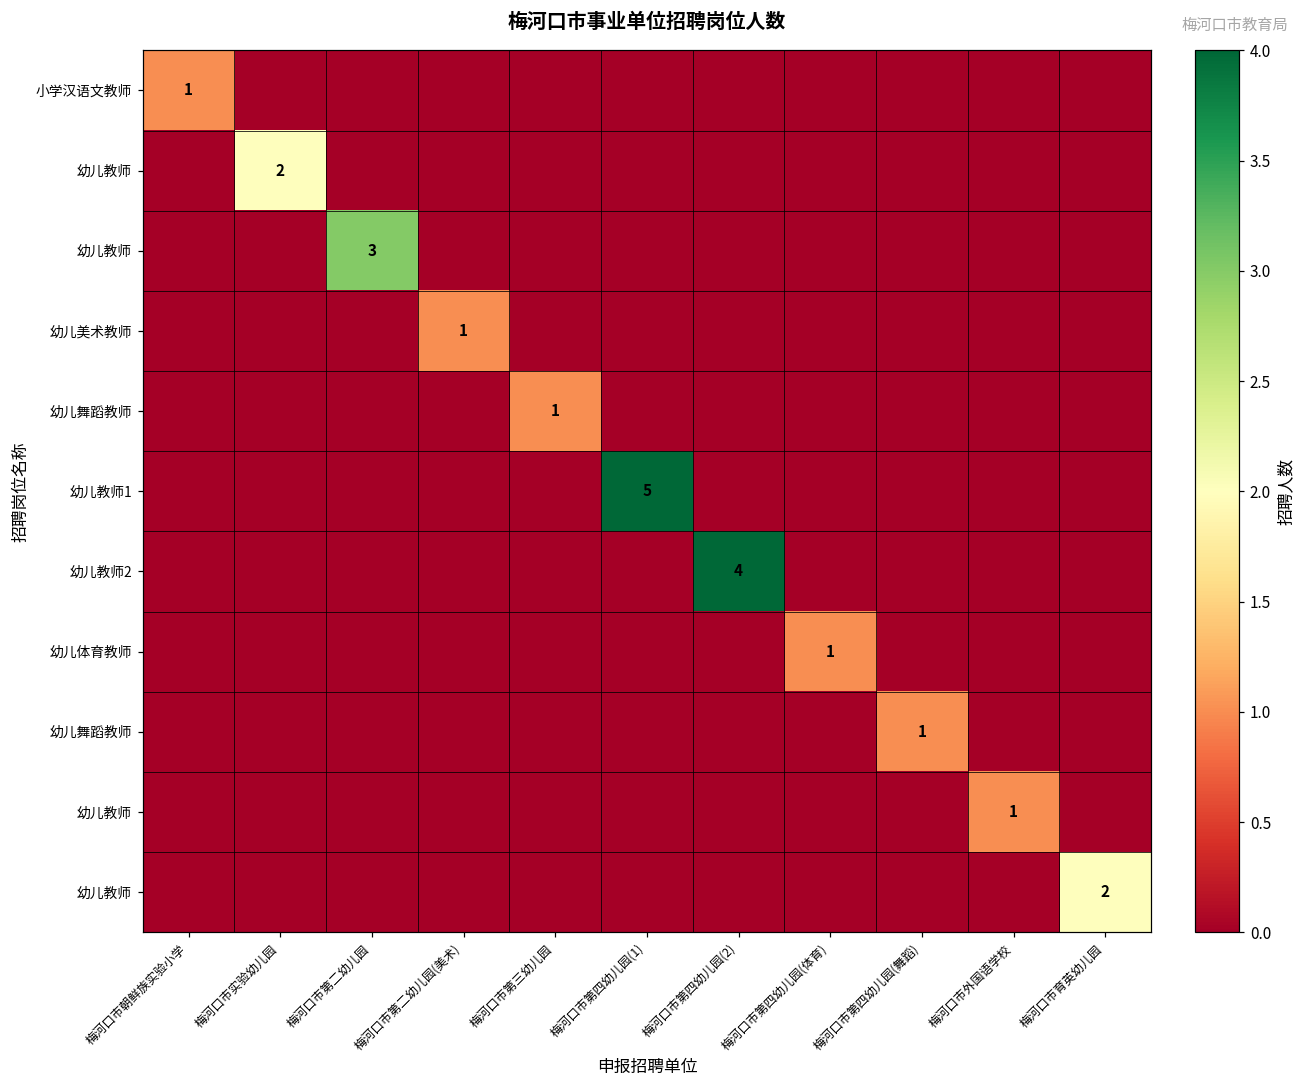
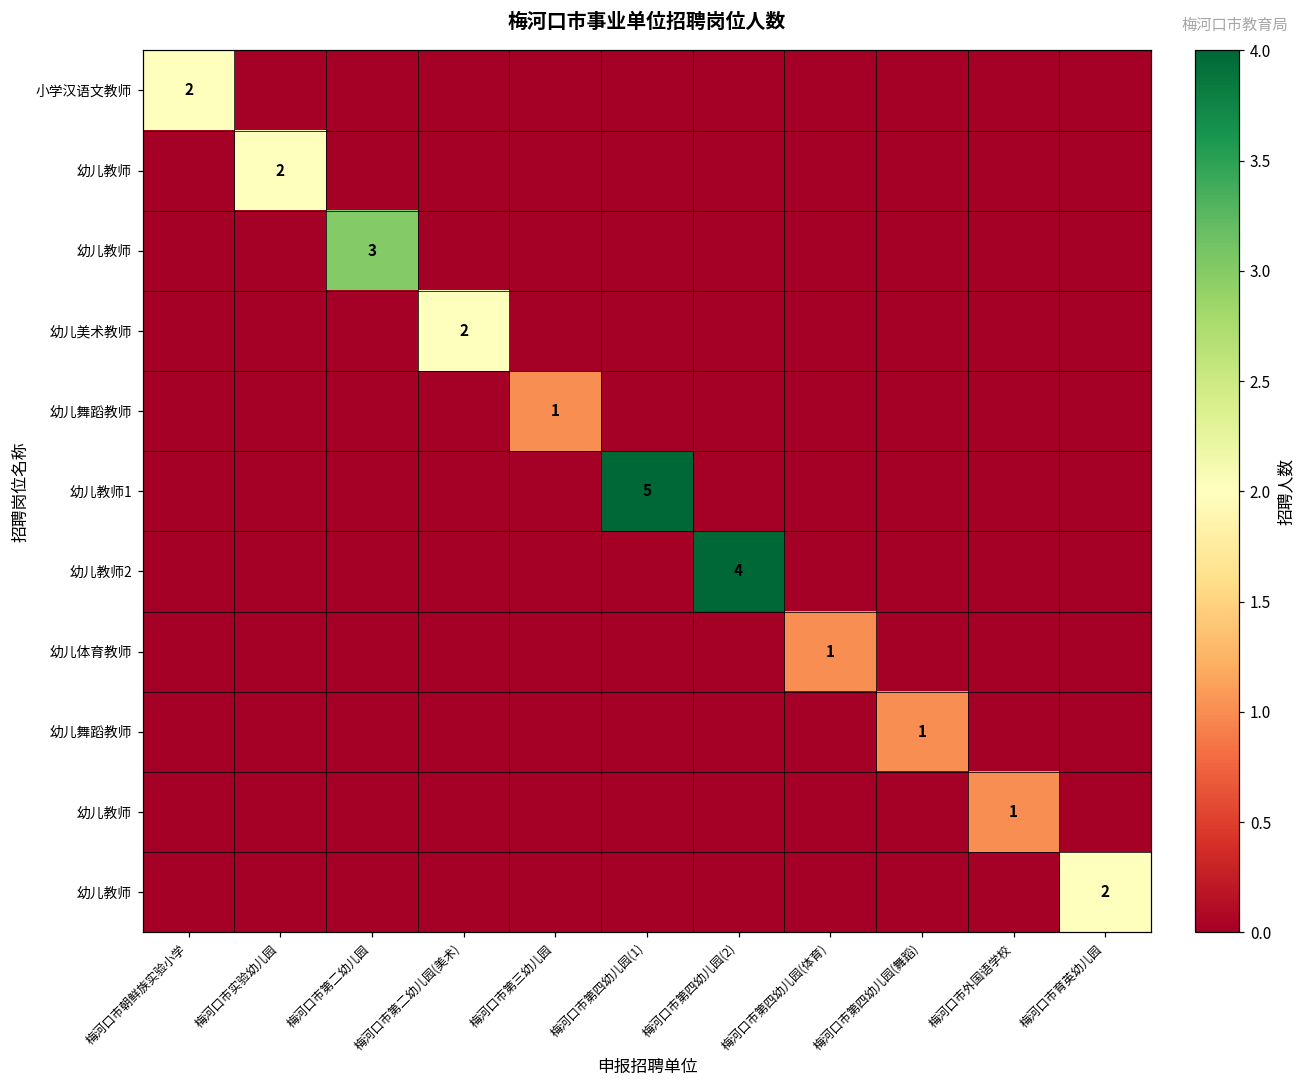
  {
    "小学汉语文教师": {
-     "梅河口市朝鲜族实验小学": 1
+     "梅河口市朝鲜族实验小学": 2
    },
    "幼儿美术教师": {
-     "梅河口市第二幼儿园(美术)": 1
+     "梅河口市第二幼儿园(美术)": 2
    },
    "幼儿教师1": {
      "梅河口市第四幼儿园(1)": 5
    },
    "幼儿教师2": {
      "梅河口市第四幼儿园(2)": 4
    },
    "幼儿体育教师": {
      "梅河口市第四幼儿园(体育)": 1
    }
  }
